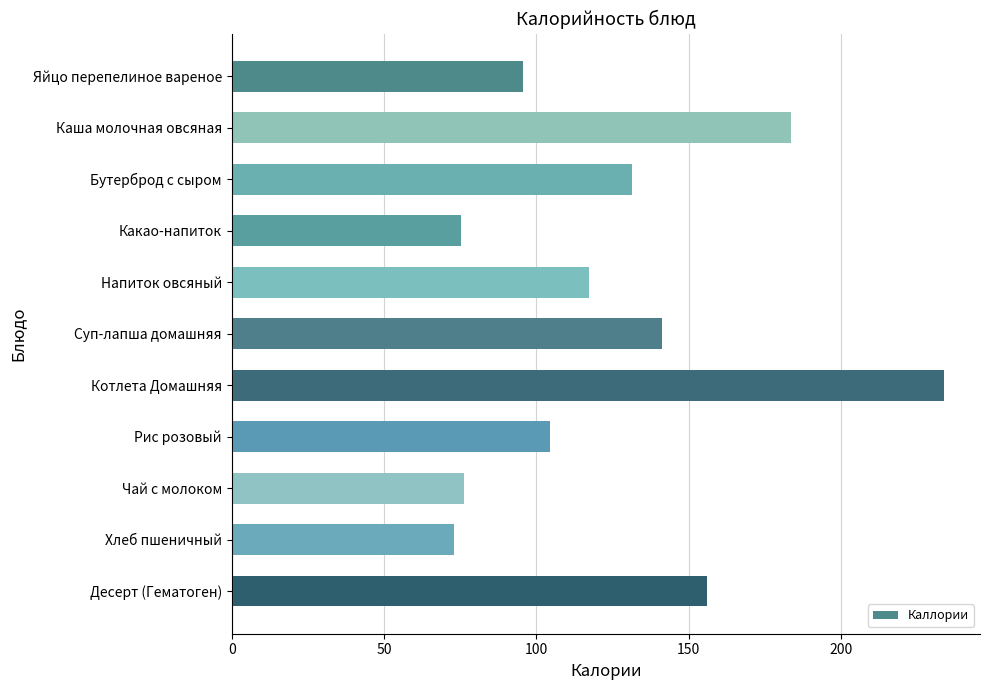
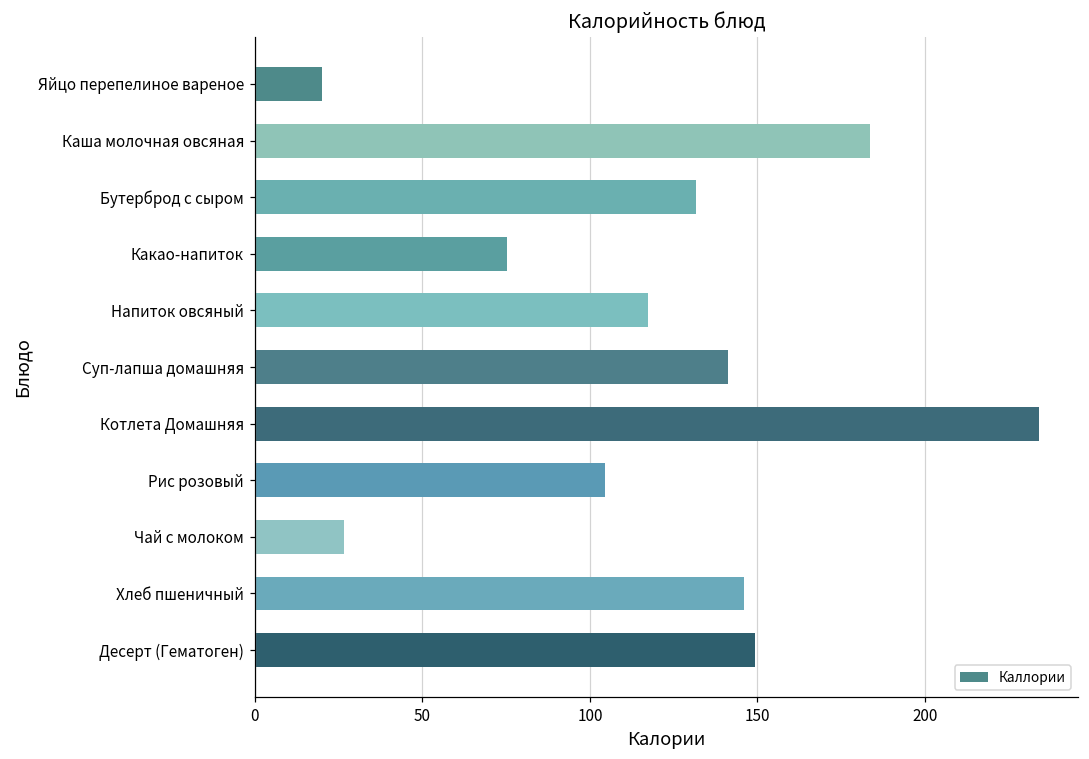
  {
-   "Яйцо перепелиное вареное": 96,
+   "Яйцо перепелиное вареное": 20,
    "Каша молочная овсяная": 183,
    "Бутерброд с сыром": 132,
    "Какао-напиток": 75,
    "Напиток овсяный": 117,
    "Суп-лапша домашняя": 141,
    "Котлета Домашняя": 234,
    "Рис розовый": 104,
-   "Чай с молоком": 76,
-   "Хлеб пшеничный": 73,
-   "Десерт (Гематоген)": 156
+   "Чай с молоком": 27,
+   "Хлеб пшеничный": 146,
+   "Десерт (Гематоген)": 149
  }
